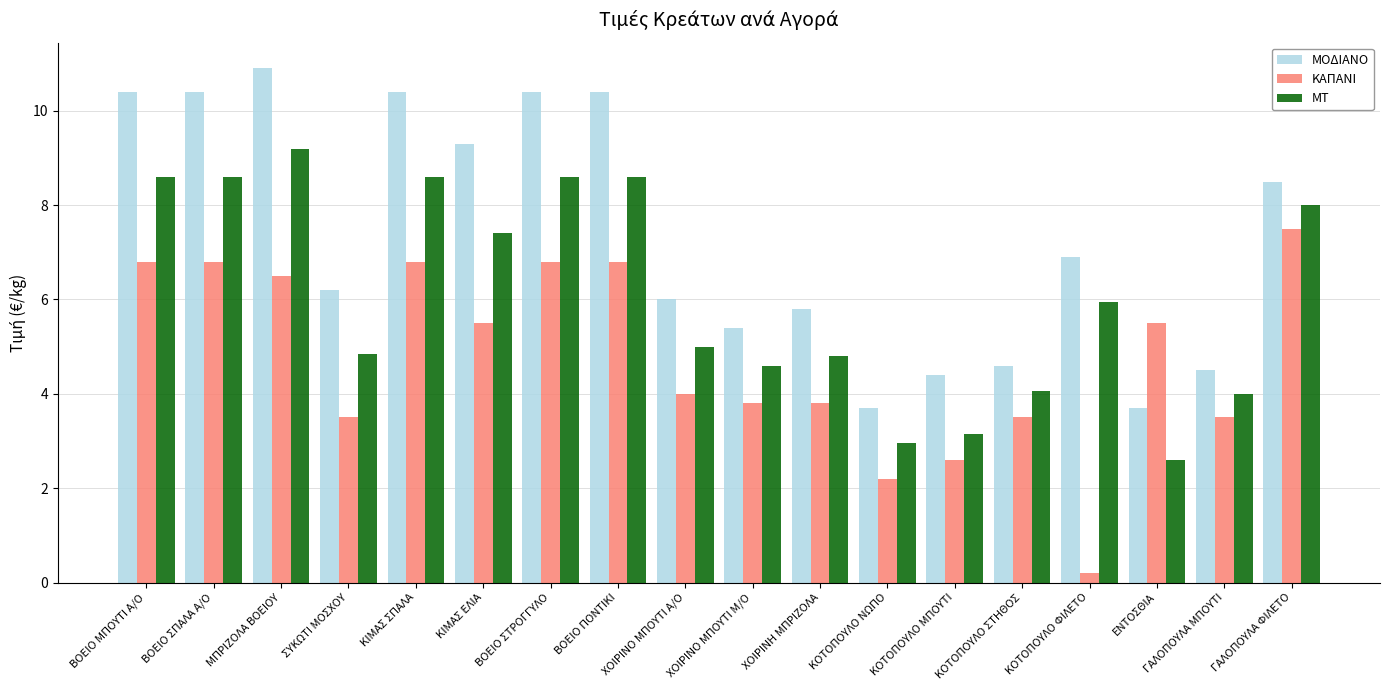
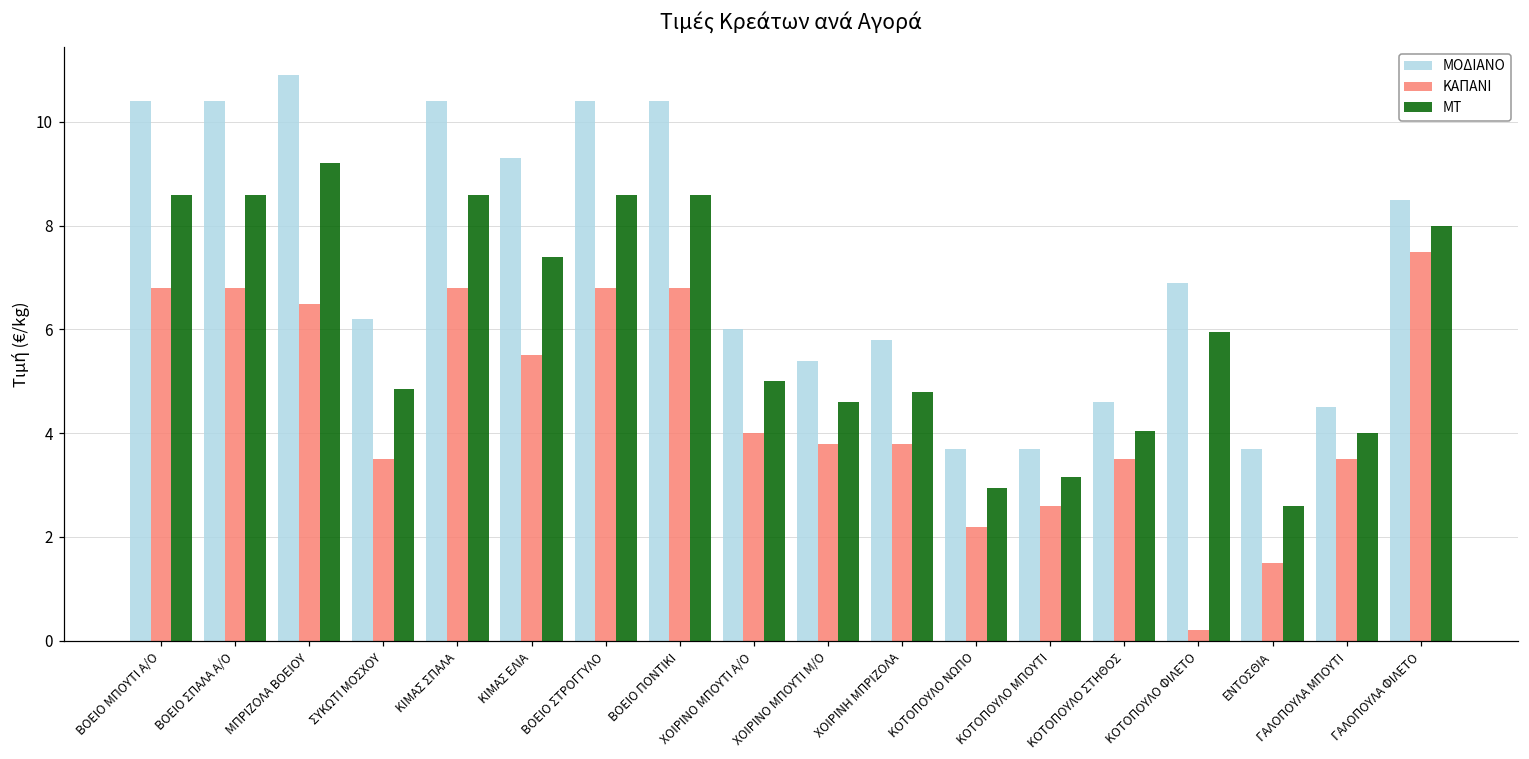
  {
    "ΜΟΔΙΑΝΟ": {
      "ΒΟΕΙΟ ΜΠΟΥΤΙ Α/Ο": 10.4,
      "ΒΟΕΙΟ ΣΠΑΛΑ Α/Ο": 10.4,
      "ΜΠΡΙΖΟΛΑ ΒΟΕΙΟΥ": 10.9,
      "ΣΥΚΩΤΙ ΜΟΣΧΟΥ": 6.2,
      "ΚΙΜΑΣ ΣΠΑΛΑ": 10.4,
      "ΚΙΜΑΣ ΕΛΙΑ": 9.3,
      "ΒΟΕΙΟ ΣΤΡΟΓΓΥΛΟ": 10.4,
      "ΒΟΕΙΟ ΠΟΝΤΙΚΙ": 10.4,
      "ΧΟΙΡΙΝΟ ΜΠΟΥΤΙ Α/Ο": 6.0,
      "ΧΟΙΡΙΝΟ ΜΠΟΥΤΙ Μ/Ο": 5.4,
      "ΧΟΙΡΙΝΗ ΜΠΡΙΖΟΛΑ": 5.8,
      "ΚΟΤΟΠΟΥΛΟ ΝΩΠΟ": 3.7,
-     "ΚΟΤΟΠΟΥΛΟ ΜΠΟΥΤΙ": 4.4,
+     "ΚΟΤΟΠΟΥΛΟ ΜΠΟΥΤΙ": 3.7,
      "ΚΟΤΟΠΟΥΛΟ ΣΤΗΘΟΣ": 4.6,
      "ΚΟΤΟΠΟΥΛΟ ΦΙΛΕΤΟ": 6.9,
      "ΕΝΤΟΣΘΙΑ": 3.7,
      "ΓΑΛΟΠΟΥΛΑ ΜΠΟΥΤΙ": 4.5,
      "ΓΑΛΟΠΟΥΛΑ ΦΙΛΕΤΟ": 8.5
    },
    "ΚΑΠΑΝΙ": {
      "ΒΟΕΙΟ ΜΠΟΥΤΙ Α/Ο": 6.8,
      "ΒΟΕΙΟ ΣΠΑΛΑ Α/Ο": 6.8,
      "ΜΠΡΙΖΟΛΑ ΒΟΕΙΟΥ": 6.5,
      "ΣΥΚΩΤΙ ΜΟΣΧΟΥ": 3.5,
      "ΚΙΜΑΣ ΣΠΑΛΑ": 6.8,
      "ΚΙΜΑΣ ΕΛΙΑ": 5.5,
      "ΒΟΕΙΟ ΣΤΡΟΓΓΥΛΟ": 6.8,
      "ΒΟΕΙΟ ΠΟΝΤΙΚΙ": 6.8,
      "ΧΟΙΡΙΝΟ ΜΠΟΥΤΙ Α/Ο": 4.0,
      "ΧΟΙΡΙΝΟ ΜΠΟΥΤΙ Μ/Ο": 3.8,
      "ΧΟΙΡΙΝΗ ΜΠΡΙΖΟΛΑ": 3.8,
      "ΚΟΤΟΠΟΥΛΟ ΝΩΠΟ": 2.2,
      "ΚΟΤΟΠΟΥΛΟ ΜΠΟΥΤΙ": 2.6,
      "ΚΟΤΟΠΟΥΛΟ ΣΤΗΘΟΣ": 3.5,
      "ΚΟΤΟΠΟΥΛΟ ΦΙΛΕΤΟ": 0.2,
-     "ΕΝΤΟΣΘΙΑ": 5.5,
+     "ΕΝΤΟΣΘΙΑ": 1.5,
      "ΓΑΛΟΠΟΥΛΑ ΜΠΟΥΤΙ": 3.5,
      "ΓΑΛΟΠΟΥΛΑ ΦΙΛΕΤΟ": 7.5
    },
    "ΜΤ": {
      "ΒΟΕΙΟ ΜΠΟΥΤΙ Α/Ο": 8.6,
      "ΒΟΕΙΟ ΣΠΑΛΑ Α/Ο": 8.6,
      "ΜΠΡΙΖΟΛΑ ΒΟΕΙΟΥ": 9.2,
      "ΣΥΚΩΤΙ ΜΟΣΧΟΥ": 4.9,
      "ΚΙΜΑΣ ΣΠΑΛΑ": 8.6,
      "ΚΙΜΑΣ ΕΛΙΑ": 7.4,
      "ΒΟΕΙΟ ΣΤΡΟΓΓΥΛΟ": 8.6,
      "ΒΟΕΙΟ ΠΟΝΤΙΚΙ": 8.6,
      "ΧΟΙΡΙΝΟ ΜΠΟΥΤΙ Α/Ο": 5.0,
      "ΧΟΙΡΙΝΟ ΜΠΟΥΤΙ Μ/Ο": 4.6,
      "ΧΟΙΡΙΝΗ ΜΠΡΙΖΟΛΑ": 4.8,
      "ΚΟΤΟΠΟΥΛΟ ΝΩΠΟ": 3.0,
      "ΚΟΤΟΠΟΥΛΟ ΜΠΟΥΤΙ": 3.2,
      "ΚΟΤΟΠΟΥΛΟ ΣΤΗΘΟΣ": 4.1,
      "ΚΟΤΟΠΟΥΛΟ ΦΙΛΕΤΟ": 6.0,
      "ΕΝΤΟΣΘΙΑ": 2.6,
      "ΓΑΛΟΠΟΥΛΑ ΜΠΟΥΤΙ": 4.0,
      "ΓΑΛΟΠΟΥΛΑ ΦΙΛΕΤΟ": 8.0
    }
  }
